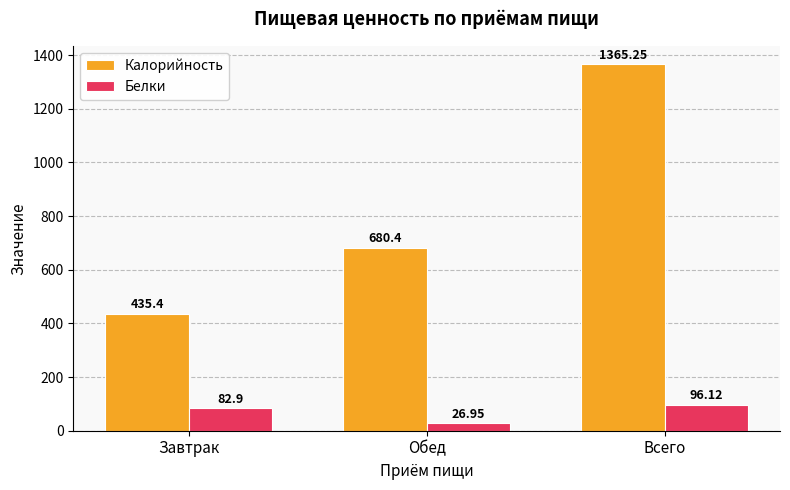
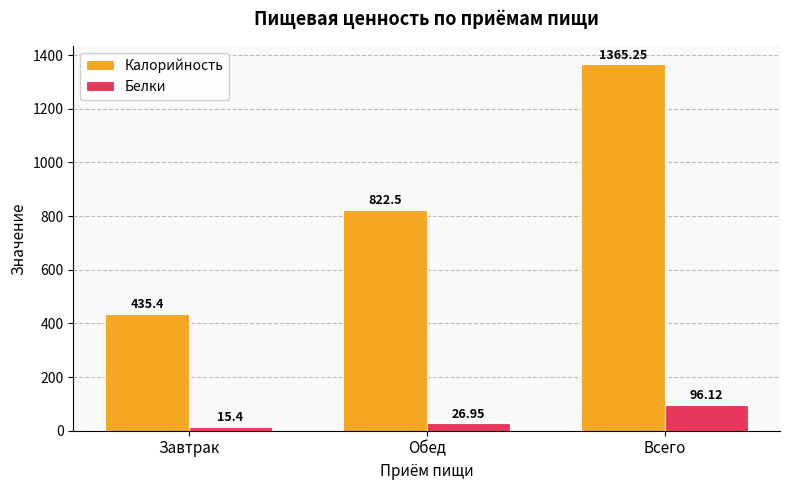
  {
    "Калорийность": {
      "Завтрак": 435.4,
-     "Обед": 680.4,
+     "Обед": 822.5,
      "Всего": 1365.25
    },
    "Белки": {
-     "Завтрак": 82.9,
+     "Завтрак": 15.4,
      "Обед": 26.95,
      "Всего": 96.12
    }
  }
